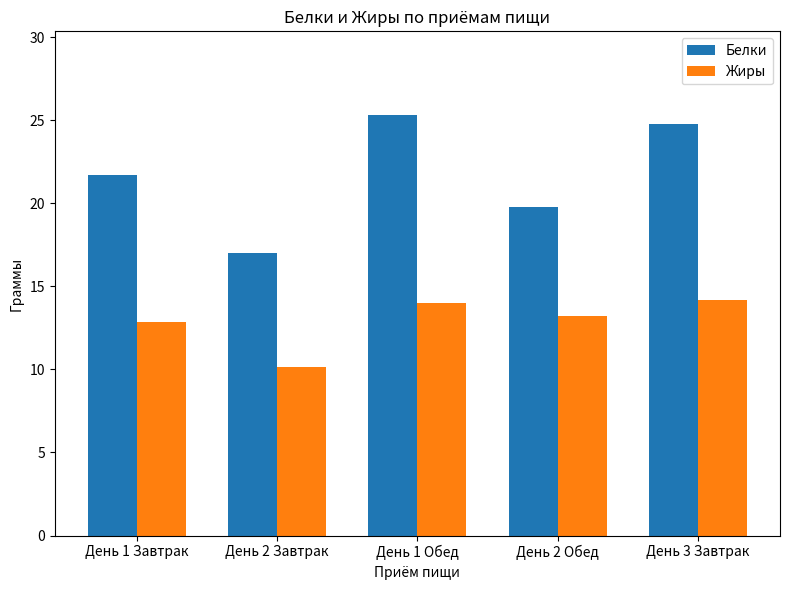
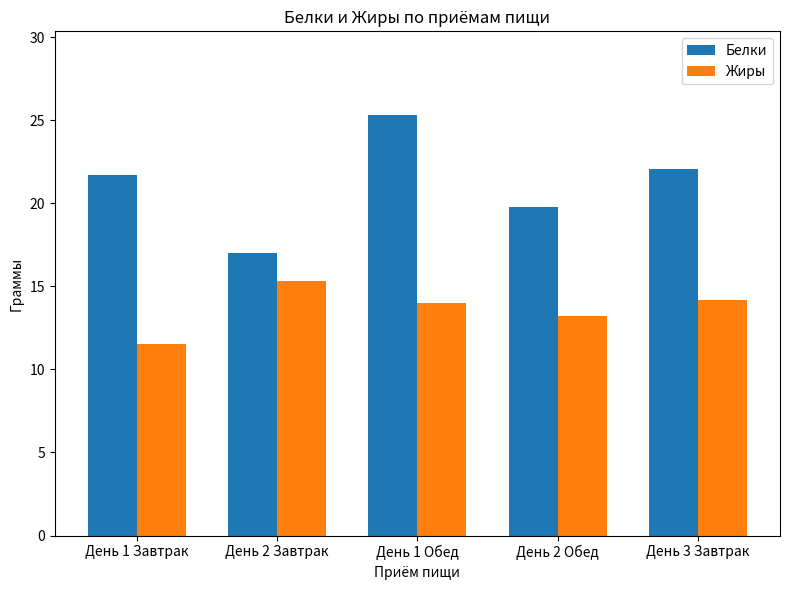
  {
    "Белки": {
      "День 1 Завтрак": 21.7,
      "День 2 Завтрак": 17.0,
      "День 1 Обед": 25.3,
      "День 2 Обед": 19.8,
-     "День 3 Завтрак": 24.8
+     "День 3 Завтрак": 22.1
    },
    "Жиры": {
-     "День 1 Завтрак": 12.8,
-     "День 2 Завтрак": 10.1,
+     "День 1 Завтрак": 11.6,
+     "День 2 Завтрак": 15.3,
      "День 1 Обед": 14.0,
      "День 2 Обед": 13.2,
      "День 3 Завтрак": 14.2
    }
  }
